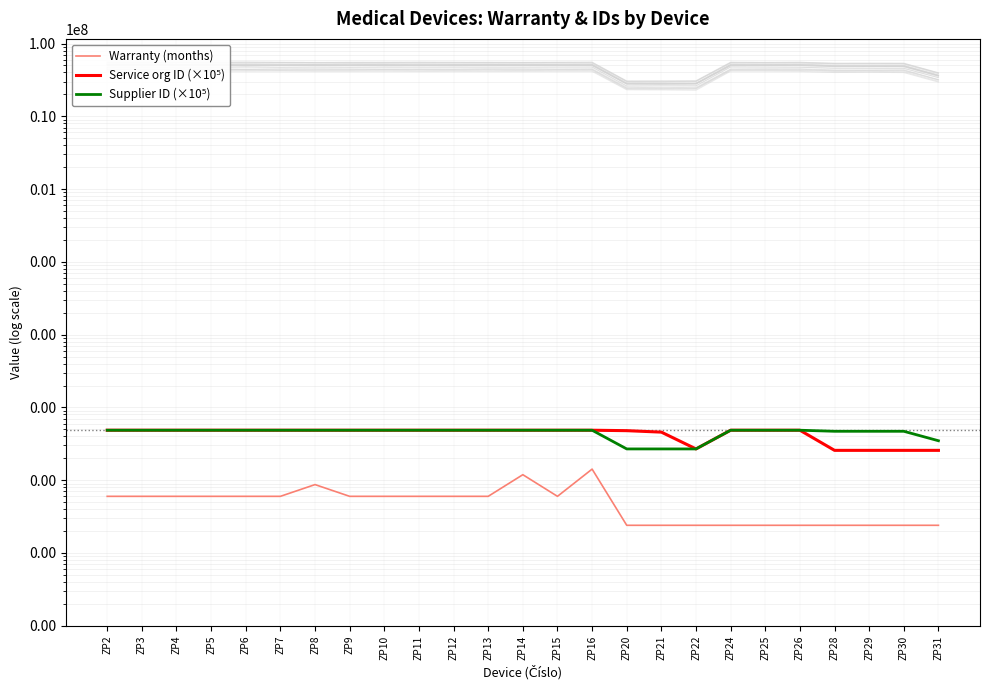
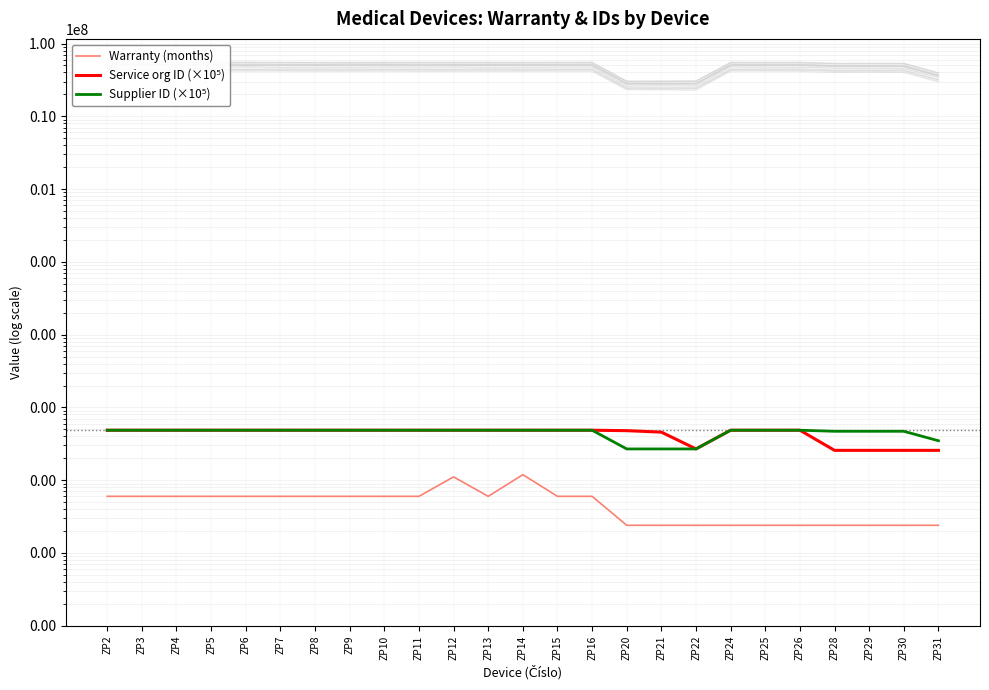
  {
    "Warranty (months)": {
      "ZP2": 60,
      "ZP3": 60,
      "ZP4": 60,
      "ZP5": 60,
      "ZP6": 60,
      "ZP7": 60,
-     "ZP8": 90,
+     "ZP8": 60,
      "ZP9": 60,
      "ZP10": 60,
      "ZP11": 60,
-     "ZP12": 60,
+     "ZP12": 110,
      "ZP13": 60,
      "ZP14": 120,
      "ZP15": 60,
-     "ZP16": 140,
+     "ZP16": 60,
      "ZP20": 24,
      "ZP21": 24,
      "ZP22": 24,
      "ZP24": 24,
      "ZP25": 24,
      "ZP26": 24,
      "ZP28": 24,
      "ZP29": 24,
      "ZP30": 24,
      "ZP31": 24
    },
    "Service org ID (×10⁵)": {
      "ZP20": 500,
      "ZP21": 500,
      "ZP28": 260,
      "ZP29": 260,
      "ZP30": 260,
      "ZP31": 260
    },
    "Supplier ID (×10⁵)": {
      "ZP20": 270,
      "ZP21": 270,
      "ZP28": 500,
      "ZP29": 500,
      "ZP30": 500,
      "ZP31": 300
    }
  }
